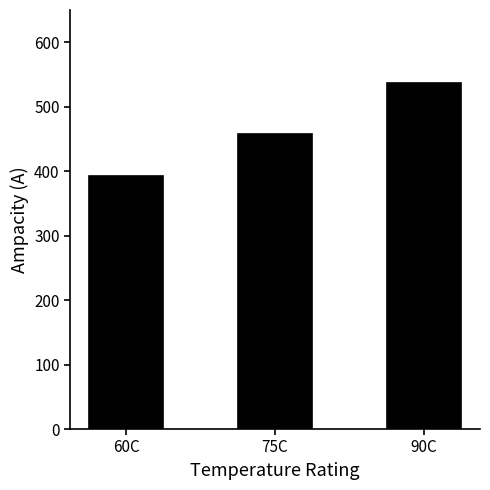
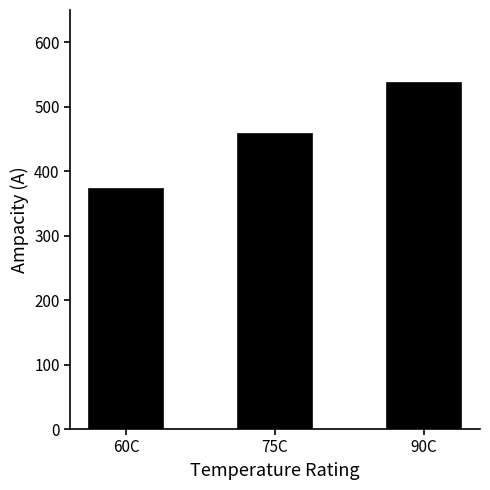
  {
-   "60C": 390,
+   "60C": 370,
    "75C": 460,
    "90C": 540
  }
